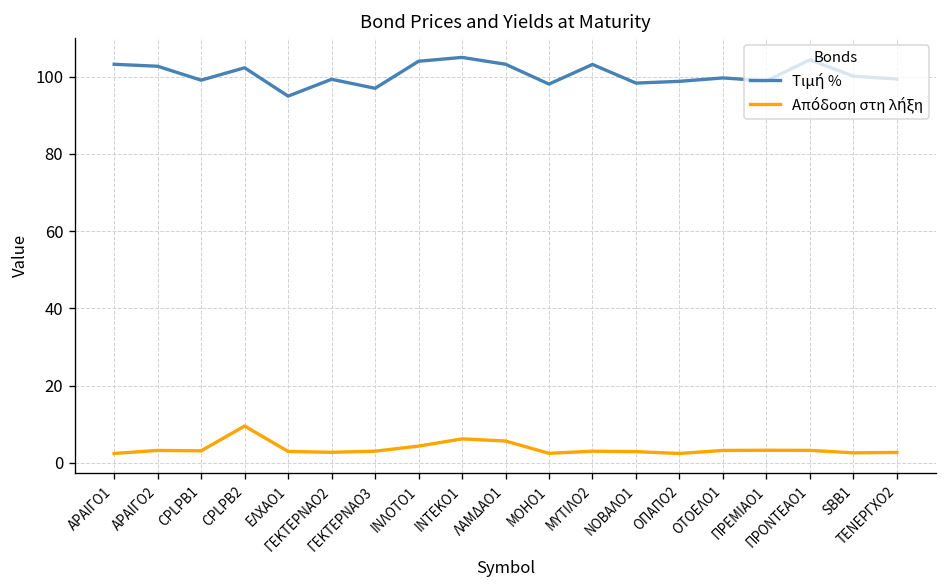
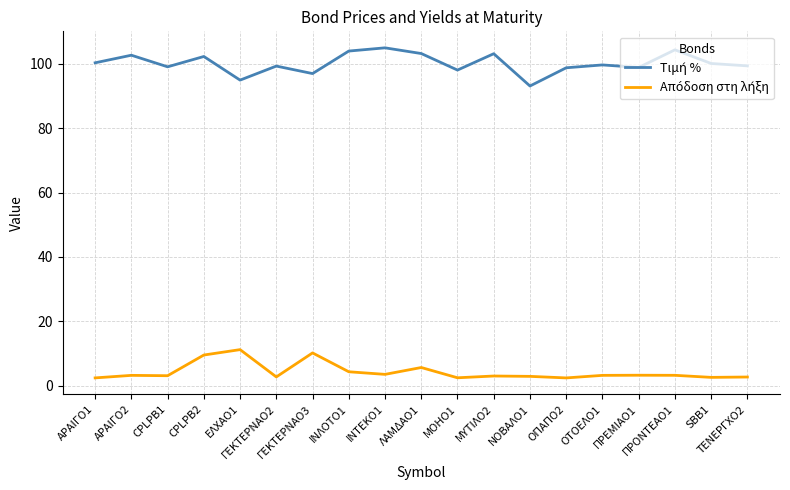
  {
    "Τιμή %": {
-     "ΑΡΑΙΓΟ1": 103,
+     "ΑΡΑΙΓΟ1": 100,
      "ΑΡΑΙΓΟ2": 103,
      "CPLPB1": 99,
      "CPLPB2": 102,
      "ΕΛΧΑΟ1": 95,
      "ΓΕΚΤΕΡΝΑΟ2": 99,
      "ΓΕΚΤΕΡΝΑΟ3": 97,
      "ΙΝΛΟΤΟ1": 104,
      "ΙΝΤΕΚΟ1": 105,
      "ΛΑΜΔΑΟ1": 103,
      "ΜΟΗΟ1": 98,
      "ΜΥΤΙΛΟ2": 103,
-     "ΝΟΒΑΛΟ1": 98,
+     "ΝΟΒΑΛΟ1": 93,
      "ΟΠΑΠΟ2": 99,
      "ΟΤΟΕΛΟ1": 100
    },
    "Απόδοση στη λήξη": {
      "ΑΡΑΙΓΟ1": 2,
      "ΑΡΑΙΓΟ2": 3,
      "CPLPB1": 3,
      "CPLPB2": 10,
-     "ΕΛΧΑΟ1": 3,
+     "ΕΛΧΑΟ1": 11,
      "ΓΕΚΤΕΡΝΑΟ2": 3,
-     "ΓΕΚΤΕΡΝΑΟ3": 3,
+     "ΓΕΚΤΕΡΝΑΟ3": 10,
      "ΙΝΛΟΤΟ1": 4,
-     "ΙΝΤΕΚΟ1": 6,
+     "ΙΝΤΕΚΟ1": 4,
      "ΛΑΜΔΑΟ1": 6,
      "ΜΟΗΟ1": 2,
      "ΜΥΤΙΛΟ2": 3,
      "ΝΟΒΑΛΟ1": 3,
      "ΟΠΑΠΟ2": 2,
      "ΟΤΟΕΛΟ1": 3,
      "ΠΡΕΜΙΑΟ1": 3,
      "ΠΡΟΝΤΕΑΟ1": 3,
      "SBB1": 3,
      "ΤΕΝΕΡΓΧΟ2": 3
    }
  }
